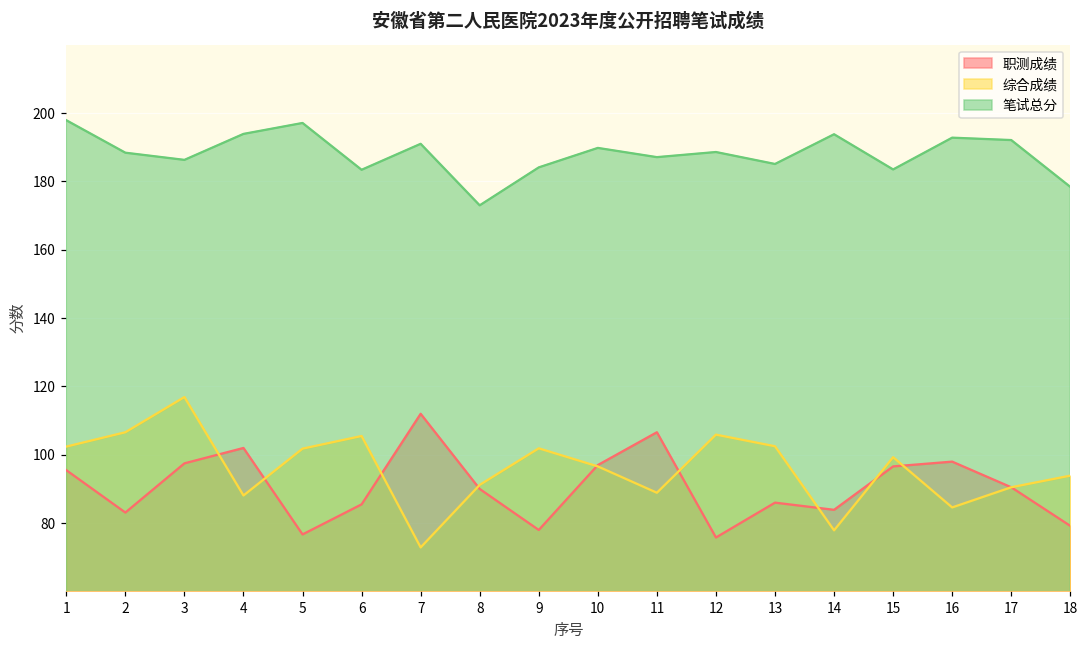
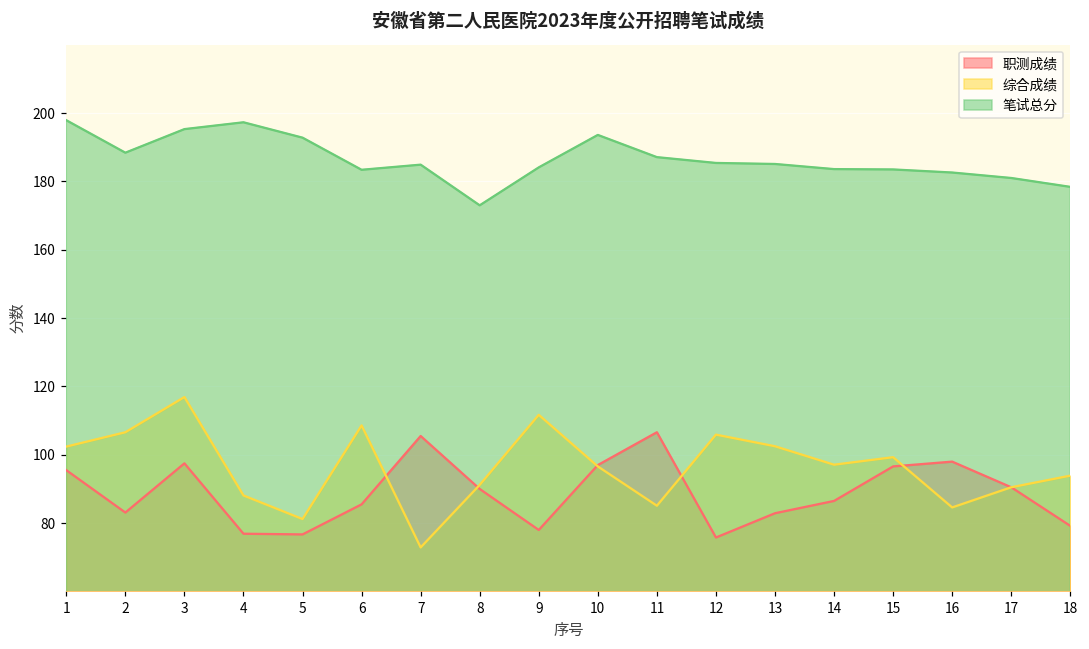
  {
    "职测成绩": {
      "1": 96,
      "2": 83,
      "3": 98,
-     "4": 102,
+     "4": 77,
      "5": 77,
      "6": 86,
-     "7": 112,
+     "7": 106,
      "8": 90,
      "9": 78,
      "11": 107,
      "12": 76,
-     "13": 86,
-     "14": 84,
+     "13": 83,
+     "14": 87,
      "15": 97,
      "16": 98,
      "18": 79
    },
    "综合成绩": {
      "1": 102,
      "2": 107,
      "3": 117,
      "4": 88,
-     "5": 102,
-     "6": 106,
+     "5": 81,
+     "6": 109,
      "7": 73,
      "8": 91,
-     "9": 102,
-     "11": 89,
+     "9": 112,
+     "11": 85,
      "12": 106,
      "13": 103,
-     "14": 78,
+     "14": 97,
      "15": 99,
      "16": 85,
      "18": 94
    },
    "笔试总分": {
      "1": 198,
      "2": 188,
-     "3": 186,
-     "4": 194,
-     "5": 197,
+     "3": 195,
+     "4": 197,
+     "5": 193,
      "6": 183,
-     "7": 191,
+     "7": 185,
      "8": 173,
      "9": 184,
-     "10": 190,
+     "10": 194,
      "11": 187,
-     "12": 189,
+     "12": 185,
      "13": 185,
-     "14": 194,
+     "14": 184,
      "15": 184,
-     "16": 193,
-     "17": 192,
+     "16": 183,
+     "17": 181,
      "18": 178
    }
  }
